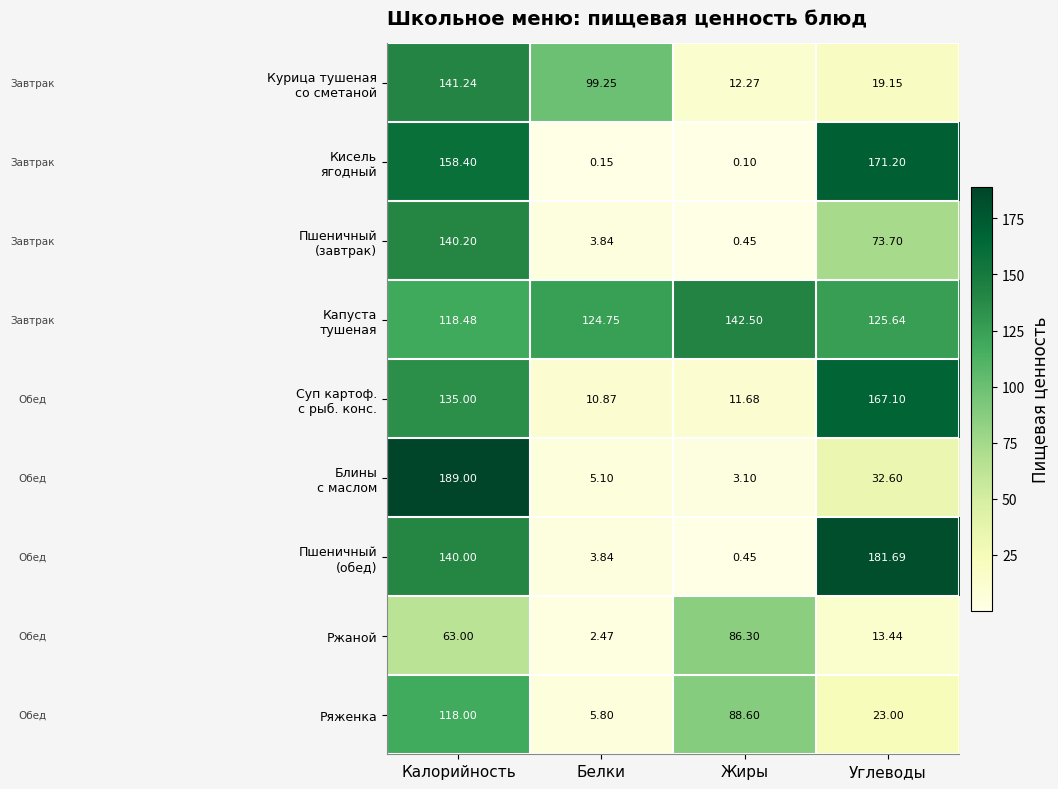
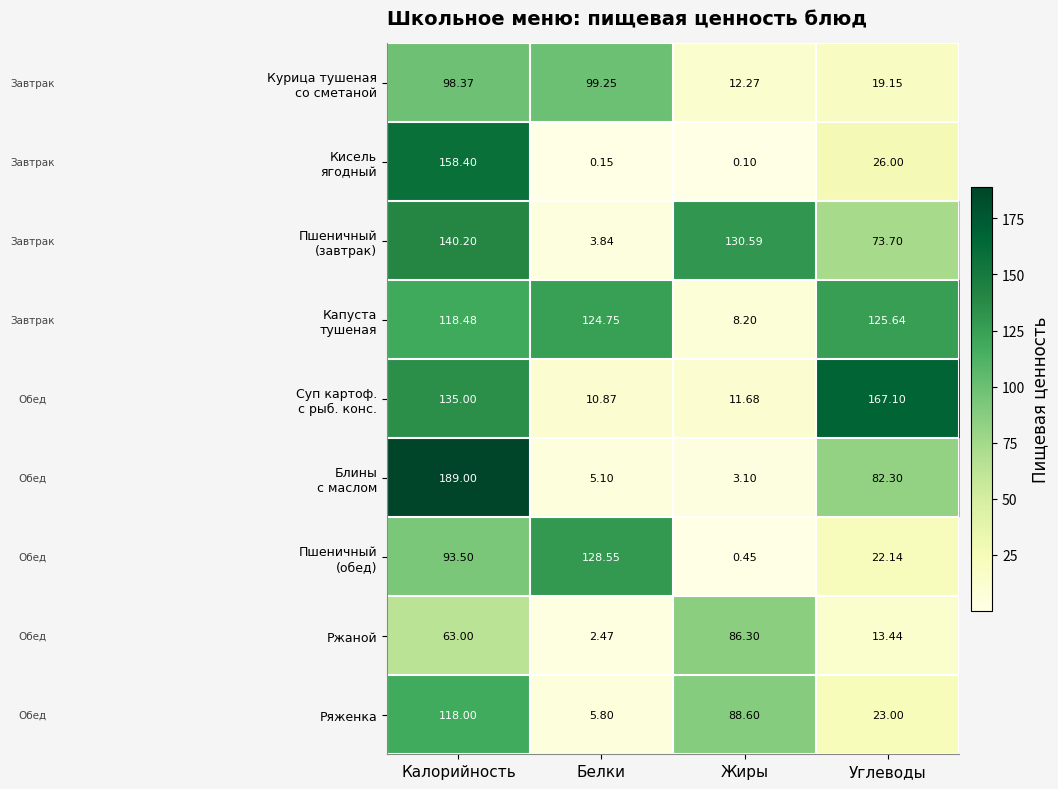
  {
    "Курица тушеная со сметаной": {
-     "Калорийность": 141.24,
+     "Калорийность": 98.37,
      "Белки": 99.25,
      "Жиры": 12.27,
      "Углеводы": 19.15
    },
    "Кисель ягодный": {
      "Калорийность": 158.40,
      "Белки": 0.15,
      "Жиры": 0.10,
-     "Углеводы": 171.20
+     "Углеводы": 26.00
    },
    "Пшеничный (завтрак)": {
      "Калорийность": 140.20,
      "Белки": 3.84,
-     "Жиры": 0.45,
+     "Жиры": 130.59,
      "Углеводы": 73.70
    },
    "Капуста тушеная": {
      "Калорийность": 118.48,
      "Белки": 124.75,
-     "Жиры": 142.50,
+     "Жиры": 8.20,
      "Углеводы": 125.64
    },
    "Суп картоф. с рыб. конс.": {
      "Калорийность": 135.00,
      "Белки": 10.87,
      "Жиры": 11.68,
      "Углеводы": 167.10
    },
    "Блины с маслом": {
      "Калорийность": 189.00,
      "Белки": 5.10,
      "Жиры": 3.10,
-     "Углеводы": 32.60
+     "Углеводы": 82.30
    },
    "Пшеничный (обед)": {
-     "Калорийность": 140.00,
-     "Белки": 3.84,
+     "Калорийность": 93.50,
+     "Белки": 128.55,
      "Жиры": 0.45,
-     "Углеводы": 181.69
+     "Углеводы": 22.14
    },
    "Ржаной": {
      "Калорийность": 63.00,
      "Белки": 2.47,
      "Жиры": 86.30,
      "Углеводы": 13.44
    },
    "Ряженка": {
      "Калорийность": 118.00,
      "Белки": 5.80,
      "Жиры": 88.60,
      "Углеводы": 23.00
    }
  }
